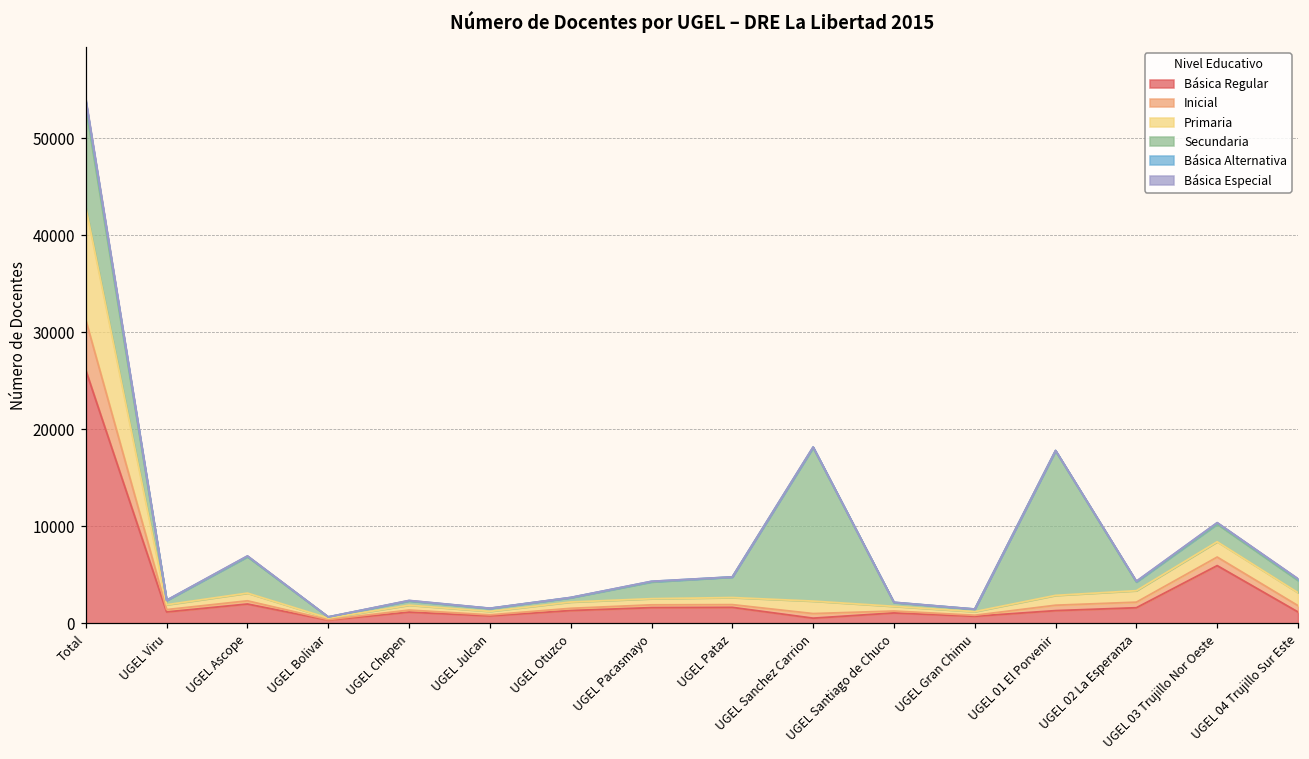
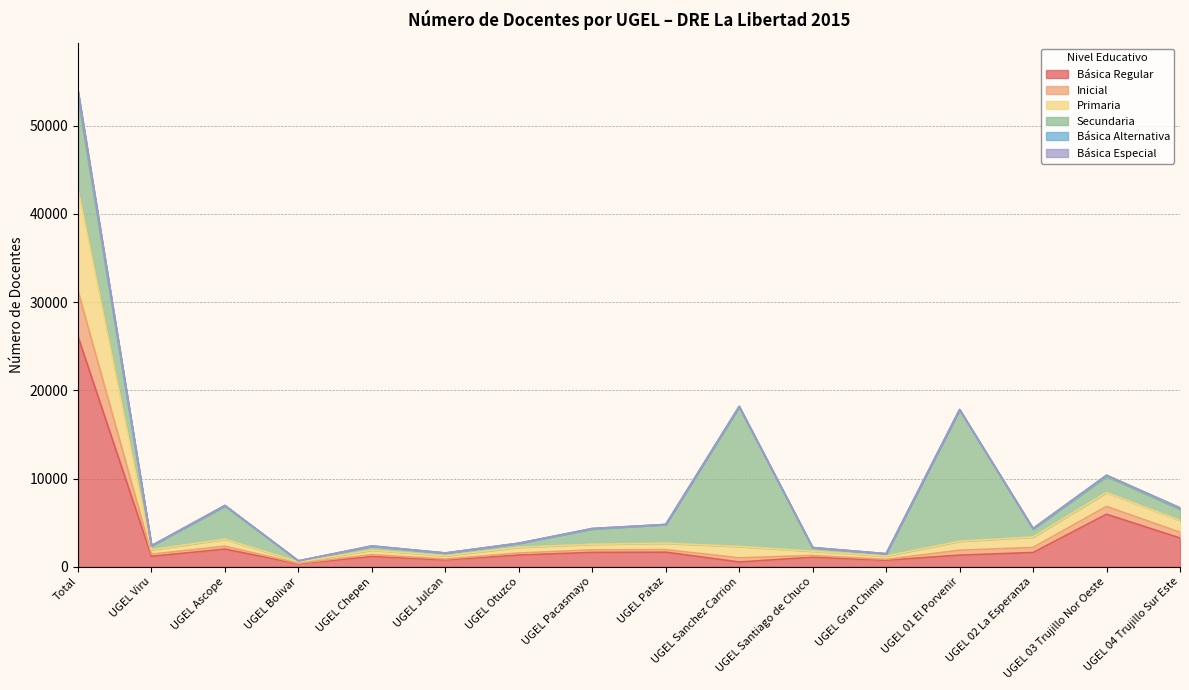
  {
    "Básica Regular": {
      "Total": 26000,
      "UGEL Ascope": 2000,
      "UGEL Sanchez Carrion": 1000,
      "UGEL 01 El Porvenir": 1000,
      "UGEL 02 La Esperanza": 2000,
      "UGEL 03 Trujillo Nor Oeste": 6000,
-     "UGEL 04 Trujillo Sur Este": 1000
+     "UGEL 04 Trujillo Sur Este": 3000
    },
    "Secundaria": {
      "Total": 10000
    }
  }
